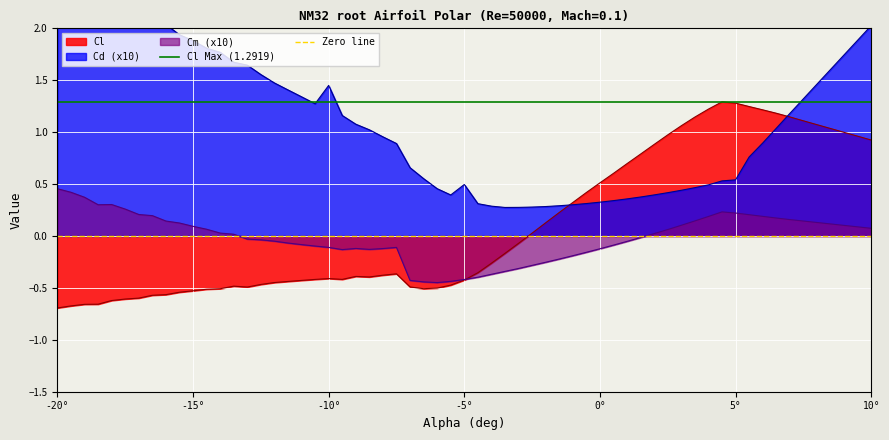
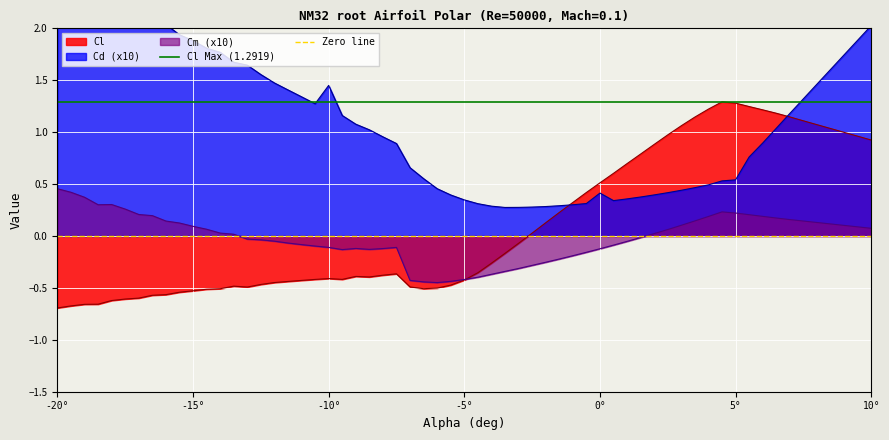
  {
    "Cd (x10)": {
      "-10°": 1.45,
-     "-5°": 0.50,
-     "0°": 0.33,
+     "-5°": 0.35,
+     "0°": 0.41,
      "5°": 0.54
    }
  }
